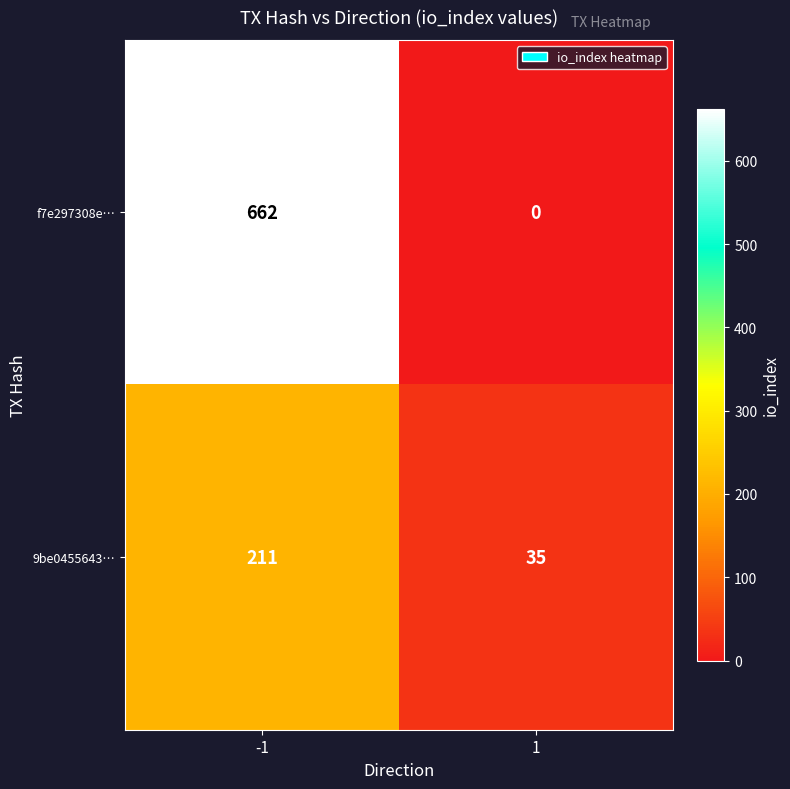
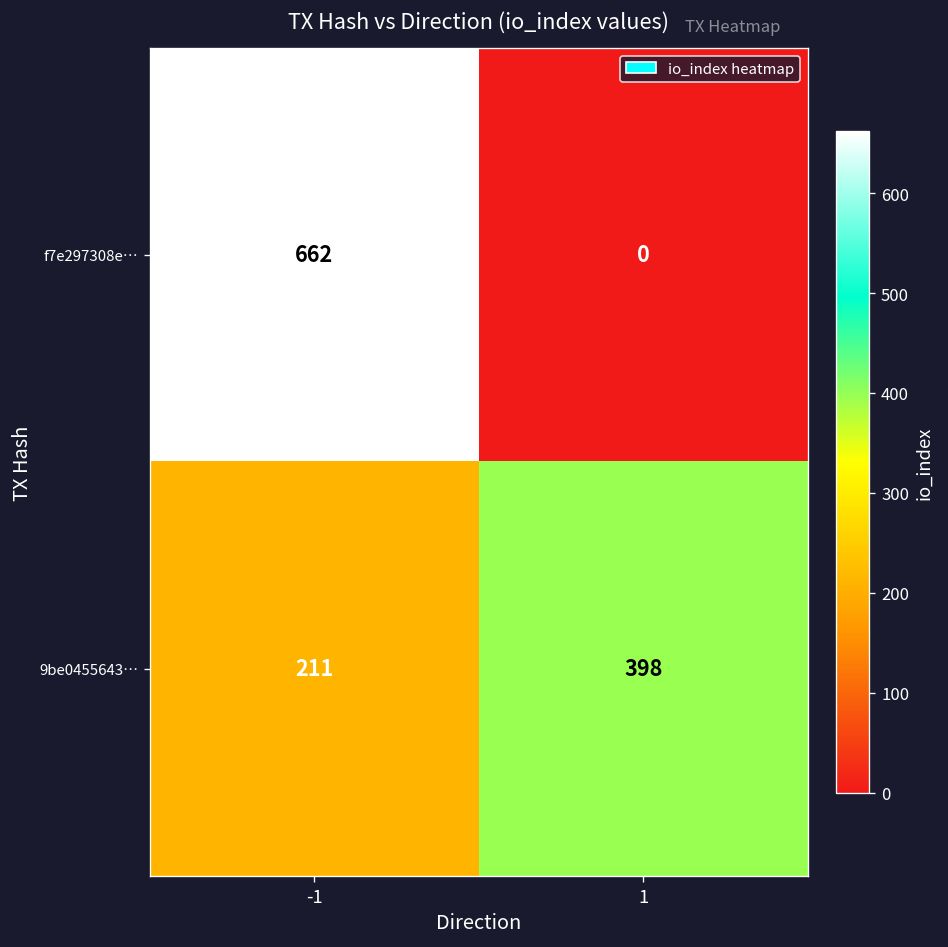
  {
    "f7e297308e…": {
      "-1": 662,
      "1": 0
    },
    "9be0455643…": {
      "-1": 211,
-     "1": 35
+     "1": 398
    }
  }
